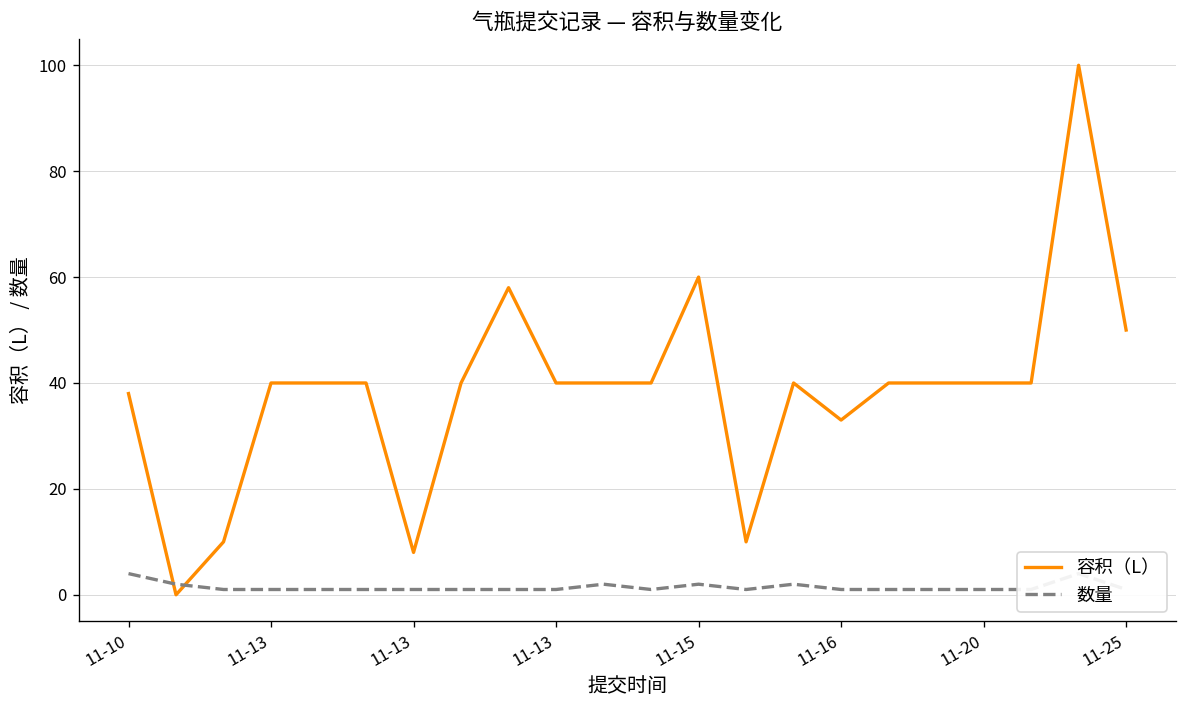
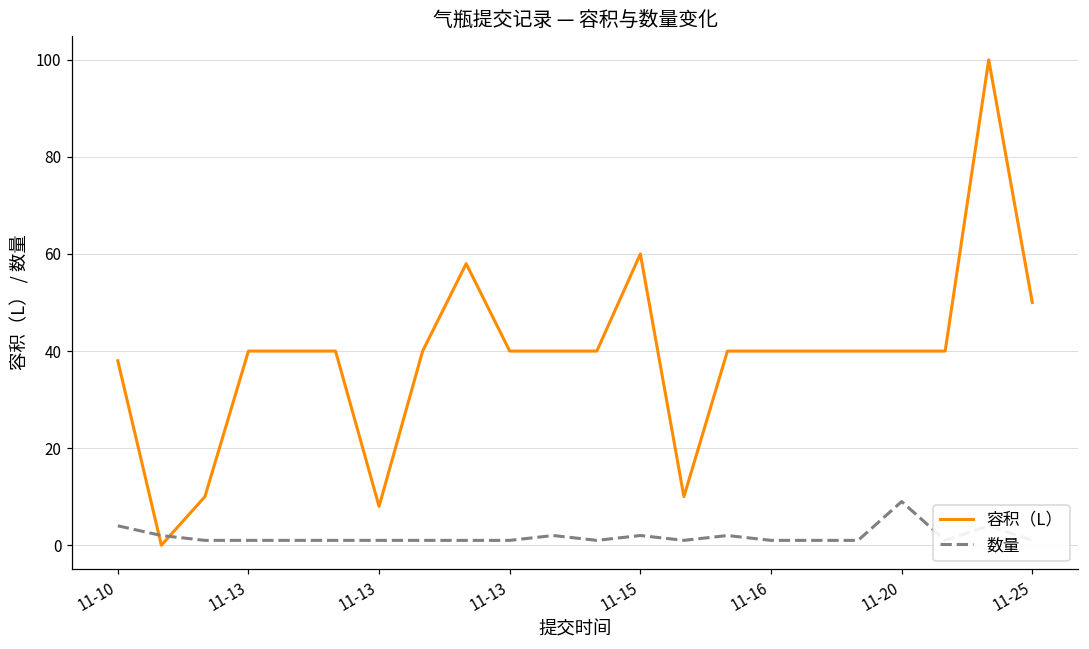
  {
    "容积（L）": {
      "11-10": 38,
      "11-15": 60,
-     "11-16": 33,
+     "11-16": 40,
      "11-20": 40,
      "11-25": 50
    },
    "数量": {
      "11-10": 4,
      "11-15": 2,
      "11-16": 1,
-     "11-20": 1
+     "11-20": 9
    }
  }
